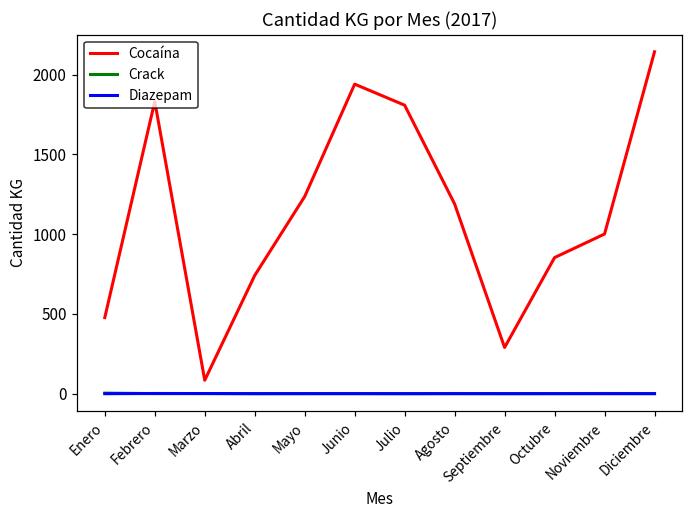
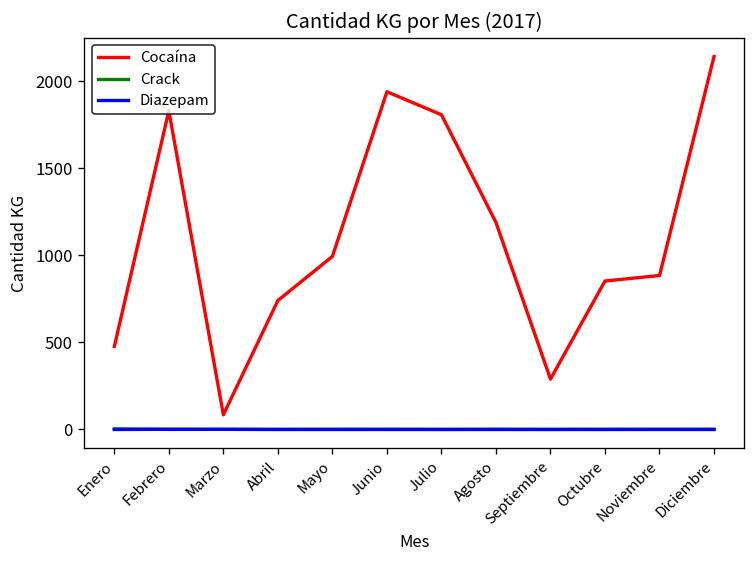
  {
    "Cocaína": {
      "Enero": 480,
      "Marzo": 80,
      "Abril": 740,
-     "Mayo": 1240,
+     "Mayo": 990,
      "Junio": 1940,
      "Julio": 1810,
      "Agosto": 1190,
      "Septiembre": 290,
      "Octubre": 850,
-     "Noviembre": 1000,
+     "Noviembre": 880,
      "Diciembre": 2140
    }
  }
